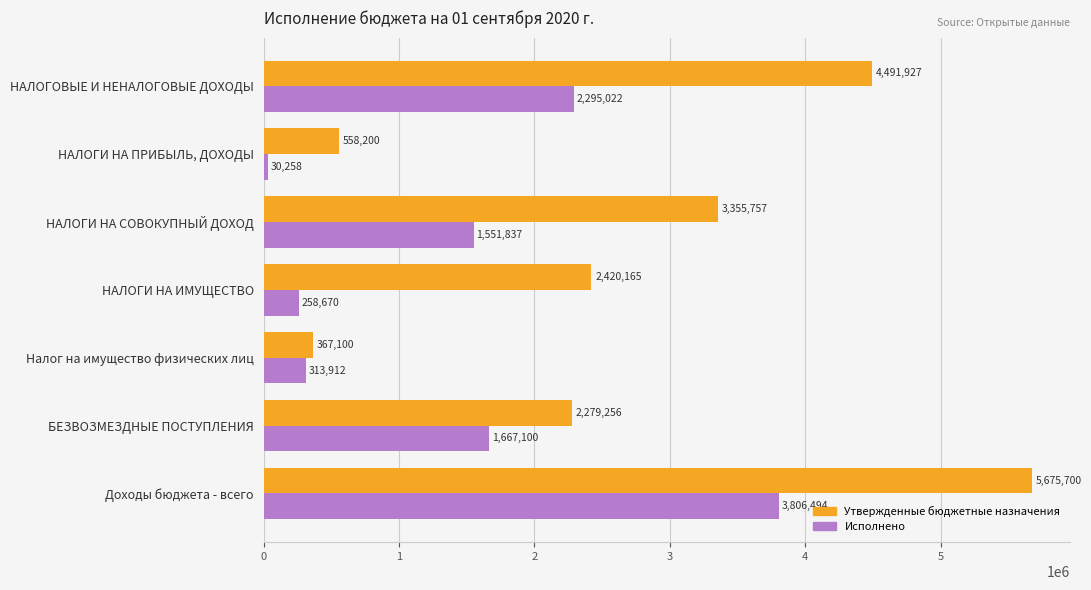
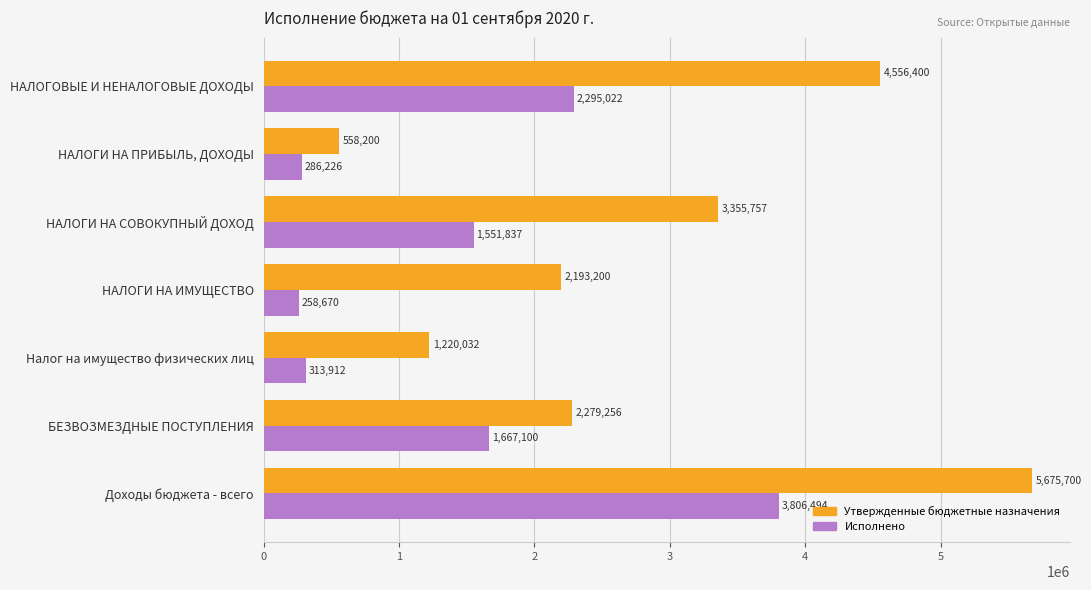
  {
    "Утвержденные бюджетные назначения": {
-     "НАЛОГОВЫЕ И НЕНАЛОГОВЫЕ ДОХОДЫ": "4,491,927",
+     "НАЛОГОВЫЕ И НЕНАЛОГОВЫЕ ДОХОДЫ": "4,556,400",
      "НАЛОГИ НА ПРИБЫЛЬ, ДОХОДЫ": "558,200",
      "НАЛОГИ НА СОВОКУПНЫЙ ДОХОД": "3,355,757",
-     "НАЛОГИ НА ИМУЩЕСТВО": "2,420,165",
-     "Налог на имущество физических лиц": "367,100",
+     "НАЛОГИ НА ИМУЩЕСТВО": "2,193,200",
+     "Налог на имущество физических лиц": "1,220,032",
      "БЕЗВОЗМЕЗДНЫЕ ПОСТУПЛЕНИЯ": "2,279,256",
      "Доходы бюджета - всего": "5,675,700"
    },
    "Исполнено": {
      "НАЛОГОВЫЕ И НЕНАЛОГОВЫЕ ДОХОДЫ": "2,295,022",
-     "НАЛОГИ НА ПРИБЫЛЬ, ДОХОДЫ": "30,258",
+     "НАЛОГИ НА ПРИБЫЛЬ, ДОХОДЫ": "286,226",
      "НАЛОГИ НА СОВОКУПНЫЙ ДОХОД": "1,551,837",
      "НАЛОГИ НА ИМУЩЕСТВО": "258,670",
      "Налог на имущество физических лиц": "313,912",
      "БЕЗВОЗМЕЗДНЫЕ ПОСТУПЛЕНИЯ": "1,667,100",
      "Доходы бюджета - всего": "3,806,494"
    }
  }
